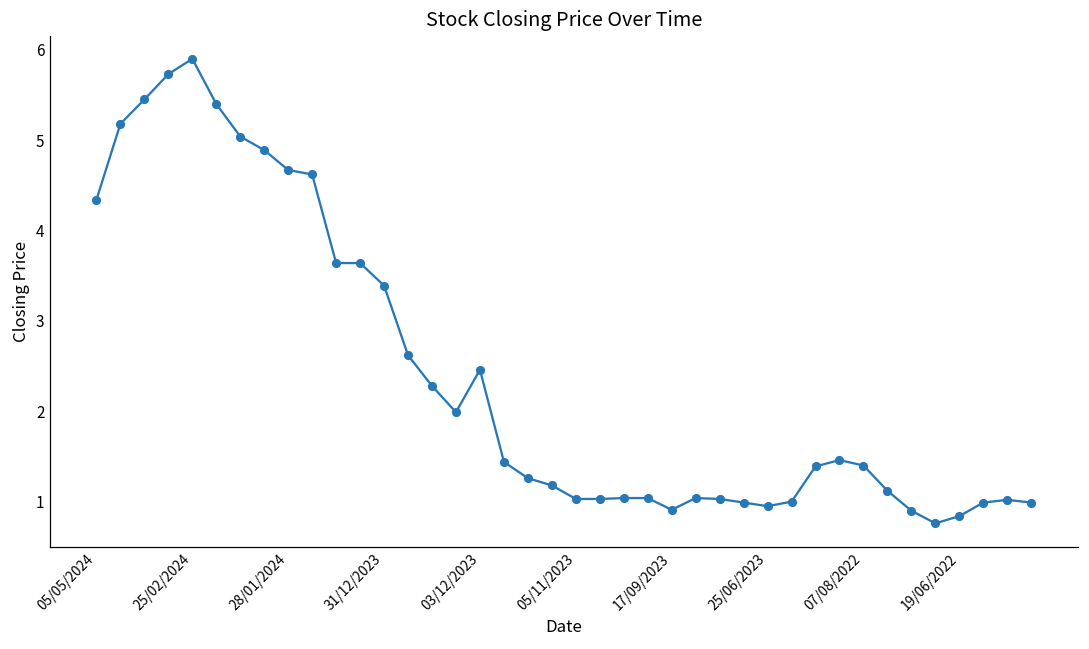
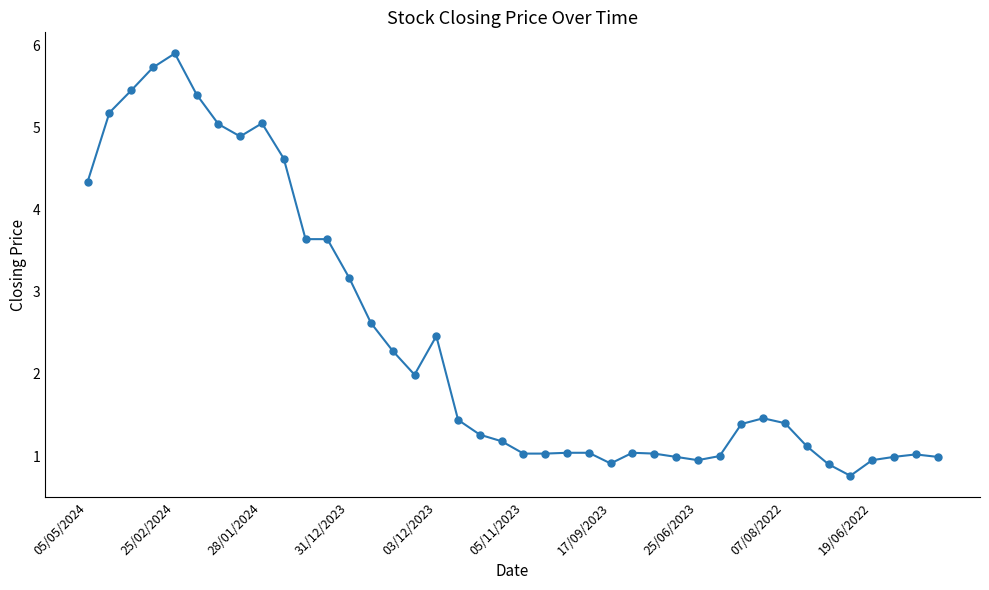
  {
    "05/05/2024": 4.3,
    "25/02/2024": 5.9,
-   "28/01/2024": 4.7,
-   "31/12/2023": 3.4,
+   "28/01/2024": 5.1,
+   "31/12/2023": 3.2,
    "03/12/2023": 2.5,
    "05/11/2023": 1.0,
    "17/09/2023": 0.9,
    "25/06/2023": 1.0,
    "07/08/2022": 1.4,
-   "19/06/2022": 0.8
+   "19/06/2022": 1.0
  }
